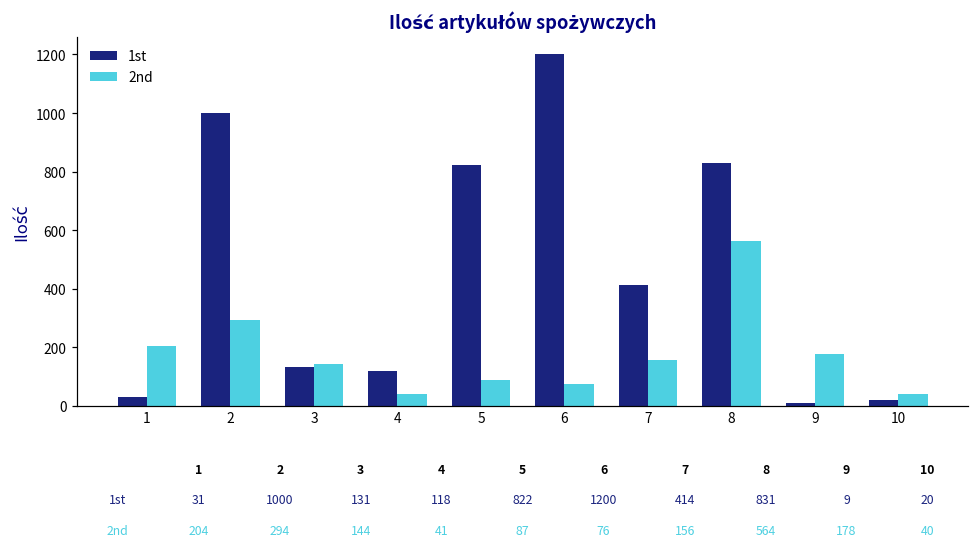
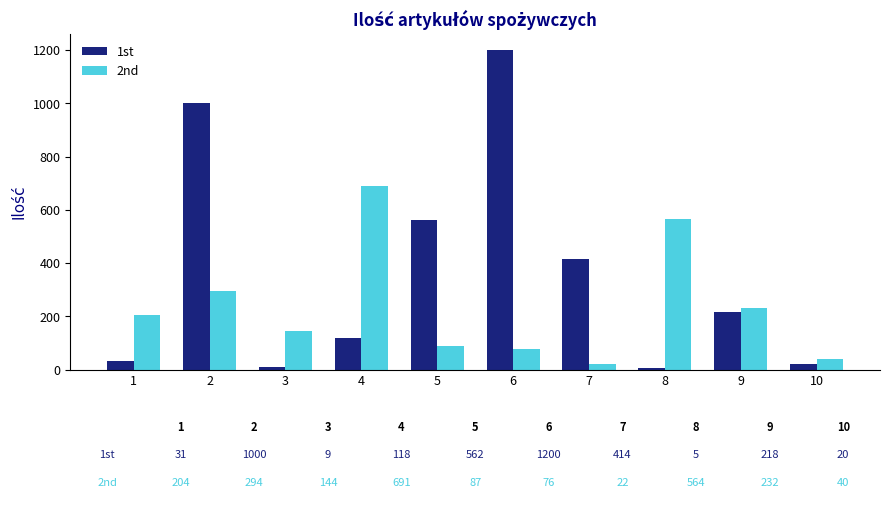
  {
    "1st": {
-     "3": 131,
-     "5": 822,
-     "8": 831,
-     "9": 9
+     "3": 9,
+     "5": 562,
+     "8": 5,
+     "9": 218
    },
    "2nd": {
-     "4": 41,
-     "7": 156,
-     "9": 178
+     "4": 691,
+     "7": 22,
+     "9": 232
    }
  }
